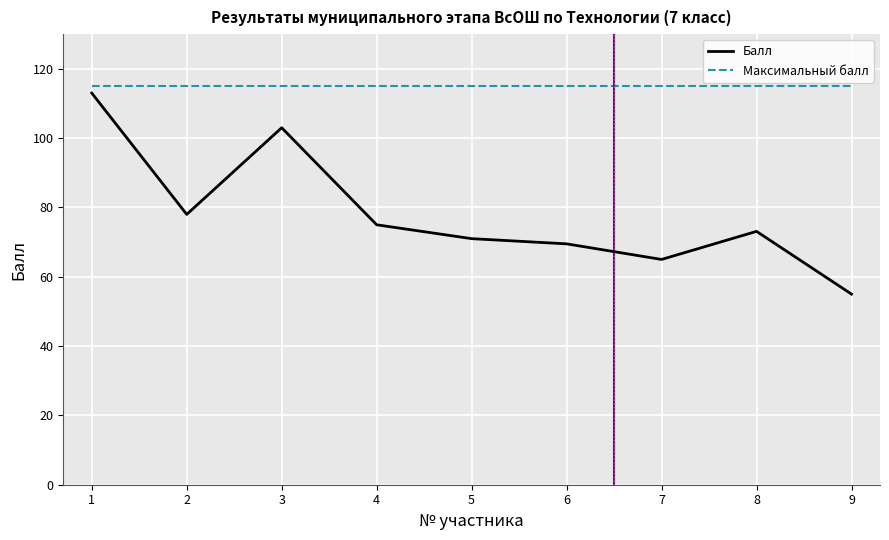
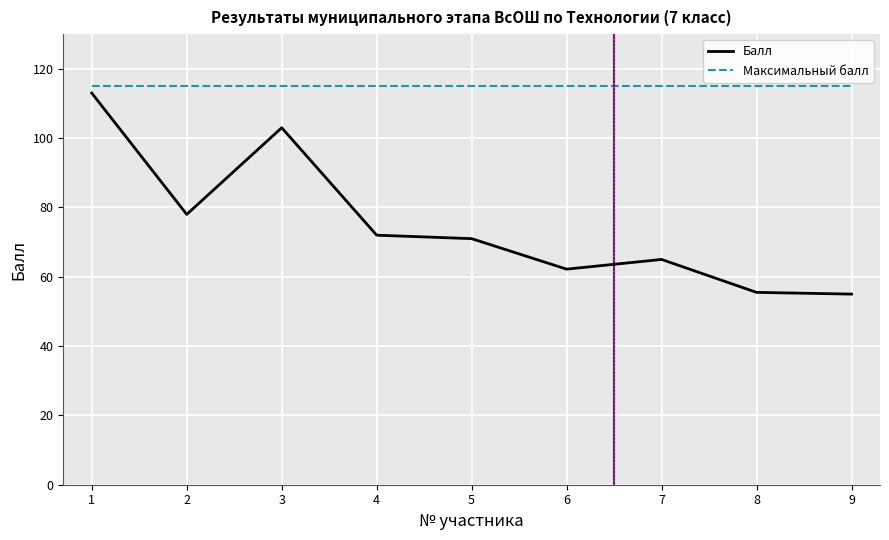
  {
    "Балл": {
      "1": 113,
      "2": 78,
      "3": 103,
-     "4": 75,
+     "4": 72,
      "5": 71,
-     "6": 70,
+     "6": 62,
      "7": 65,
-     "8": 73,
+     "8": 56,
      "9": 55
    },
    "Максимальный балл": {
      "1": 115,
      "2": 115,
      "3": 115,
      "4": 115,
      "5": 115,
      "6": 115,
      "7": 115,
      "8": 115,
      "9": 115
    }
  }
